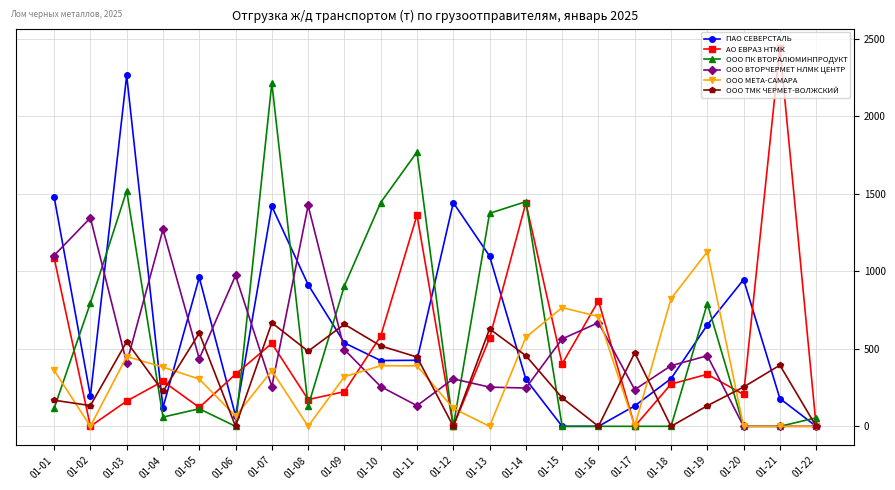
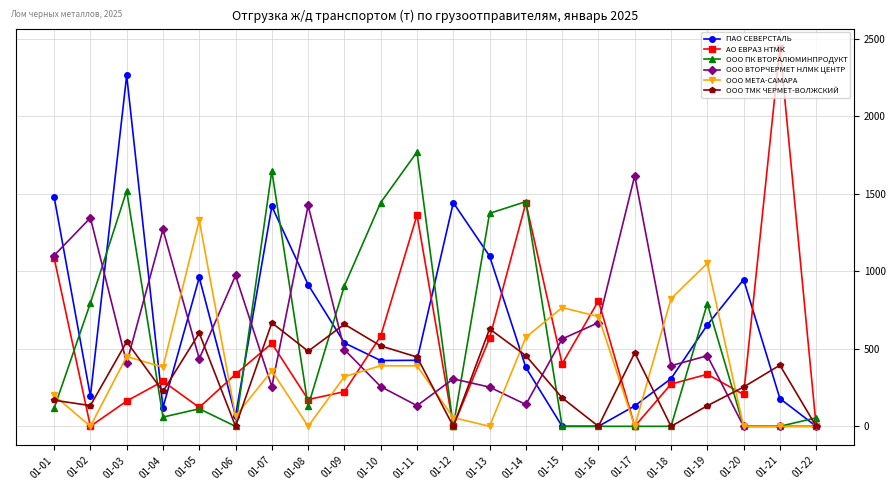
  {
    "ПАО СЕВЕРСТАЛЬ": {
      "01-01": 1480,
      "01-02": 190,
      "01-03": 2260,
      "01-04": 120,
      "01-05": 960,
      "01-07": 1420,
      "01-08": 910,
      "01-09": 540,
      "01-10": 420,
      "01-11": 430,
      "01-12": 1440,
      "01-13": 1100,
-     "01-14": 300,
+     "01-14": 380,
      "01-17": 130,
      "01-18": 310,
      "01-19": 650,
      "01-20": 950,
      "01-21": 180
    },
    "АО ЕВРАЗ НТМК": {
      "01-03": 160,
      "01-04": 290,
      "01-06": 340,
      "01-07": 530,
      "01-08": 170,
      "01-09": 220,
      "01-10": 580,
      "01-11": 1360,
      "01-13": 570,
      "01-15": 400,
      "01-16": 810,
      "01-18": 270,
      "01-19": 340,
      "01-20": 210
    },
    "ООО ПК ВТОРАЛЮМИНПРОДУКТ": {
      "01-01": 120,
      "01-02": 790,
      "01-03": 1520,
      "01-04": 60,
-     "01-07": 2210,
+     "01-07": 1650,
      "01-08": 130,
      "01-09": 910,
      "01-10": 1440,
      "01-11": 1770,
      "01-13": 1370,
      "01-19": 790,
      "01-22": 60
    },
    "ООО ВТОРЧЕРМЕТ НЛМК ЦЕНТР": {
      "01-02": 1340,
      "01-03": 410,
      "01-04": 1270,
      "01-05": 440,
      "01-06": 970,
      "01-07": 260,
      "01-08": 1420,
      "01-09": 490,
      "01-10": 260,
      "01-11": 130,
      "01-12": 310,
      "01-13": 250,
-     "01-14": 250,
+     "01-14": 140,
      "01-15": 560,
      "01-16": 670,
-     "01-17": 240,
+     "01-17": 1620,
      "01-18": 390,
      "01-19": 460
    },
    "ООО МЕТА-САМАРА": {
-     "01-01": 360,
+     "01-01": 200,
      "01-03": 450,
      "01-04": 380,
-     "01-05": 300,
+     "01-05": 1330,
      "01-07": 360,
      "01-08": 0,
      "01-09": 320,
      "01-10": 390,
      "01-11": 390,
-     "01-12": 120,
+     "01-12": 60,
      "01-13": 0,
      "01-14": 570,
      "01-15": 770,
      "01-16": 710,
      "01-18": 820,
-     "01-19": 1130
+     "01-19": 1050
    },
    "ООО ТМК ЧЕРМЕТ-ВОЛЖСКИЙ": {
      "01-01": 170,
      "01-02": 130,
      "01-03": 550,
      "01-04": 230,
      "01-05": 600,
      "01-07": 670,
      "01-08": 480,
      "01-09": 660,
      "01-10": 520,
      "01-11": 450,
      "01-13": 630,
      "01-14": 460,
      "01-15": 180,
      "01-17": 470,
      "01-19": 130,
      "01-20": 250,
      "01-21": 390
    }
  }
